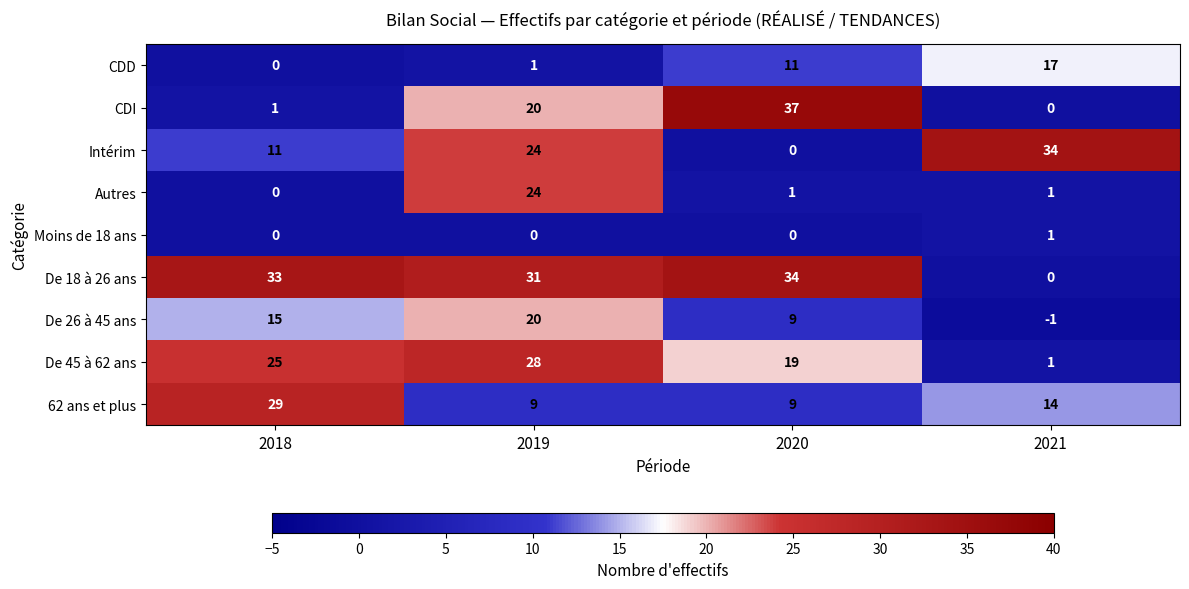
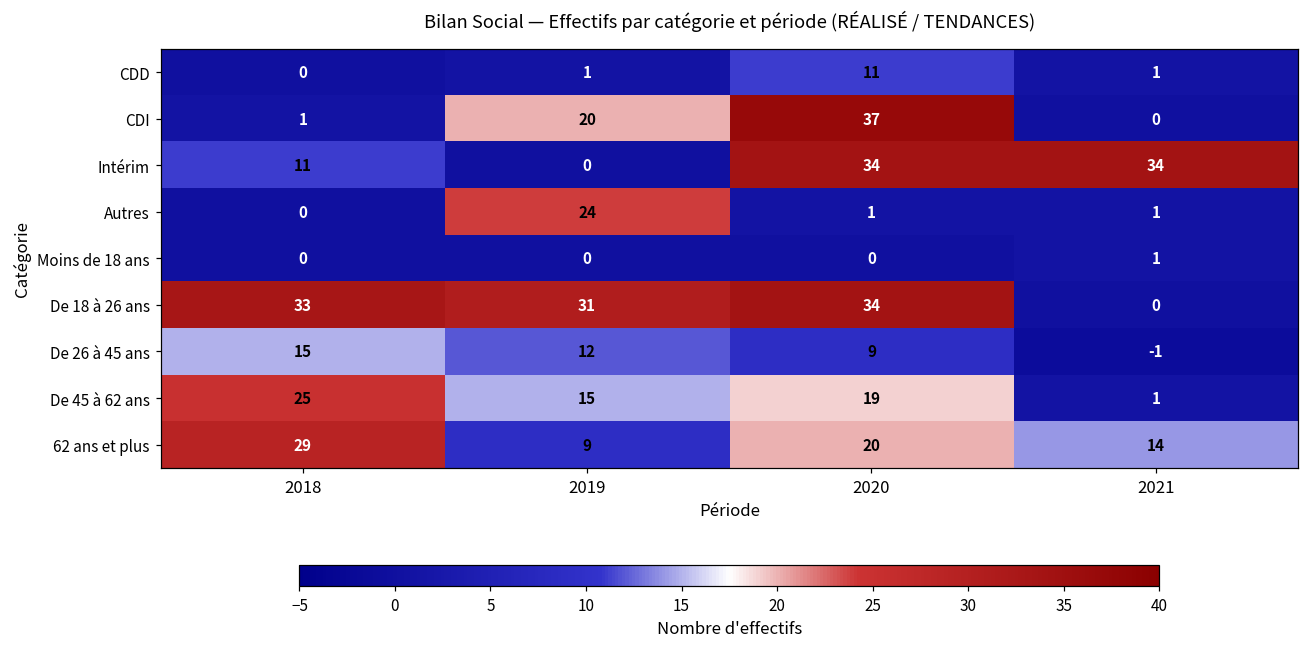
  {
    "CDD": {
      "2018": 0,
      "2019": 1,
      "2020": 11,
-     "2021": 17
+     "2021": 1
    },
    "CDI": {
      "2018": 1,
      "2019": 20,
      "2020": 37,
      "2021": 0
    },
    "Intérim": {
      "2018": 11,
-     "2019": 24,
-     "2020": 0,
+     "2019": 0,
+     "2020": 34,
      "2021": 34
    },
    "Autres": {
      "2018": 0,
      "2019": 24,
      "2020": 1,
      "2021": 1
    },
    "Moins de 18 ans": {
      "2018": 0,
      "2019": 0,
      "2020": 0,
      "2021": 1
    },
    "De 18 à 26 ans": {
      "2018": 33,
      "2019": 31,
      "2020": 34,
      "2021": 0
    },
    "De 26 à 45 ans": {
      "2018": 15,
-     "2019": 20,
+     "2019": 12,
      "2020": 9,
      "2021": -1
    },
    "De 45 à 62 ans": {
      "2018": 25,
-     "2019": 28,
+     "2019": 15,
      "2020": 19,
      "2021": 1
    },
    "62 ans et plus": {
      "2018": 29,
      "2019": 9,
-     "2020": 9,
+     "2020": 20,
      "2021": 14
    }
  }
